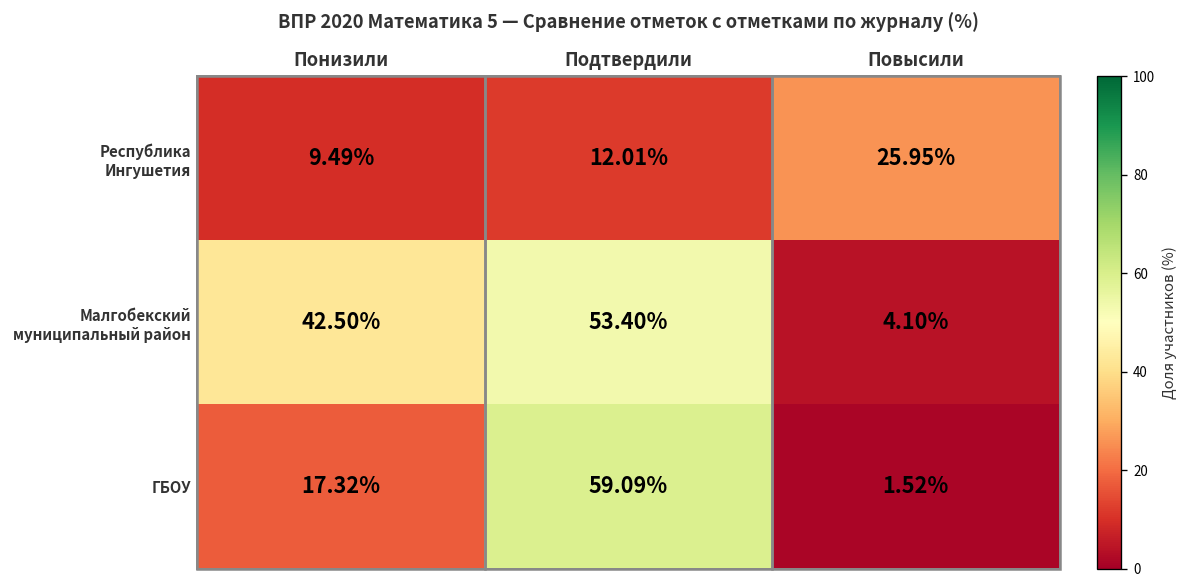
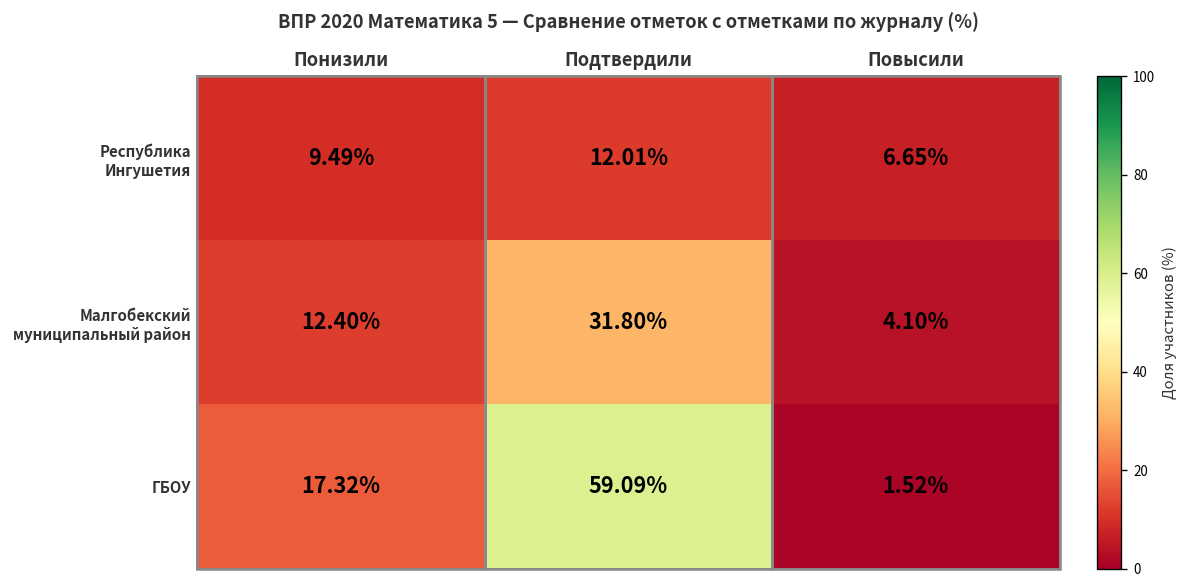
  {
    "Республика Ингушетия": {
      "Понизили": "9.49%",
      "Подтвердили": "12.01%",
-     "Повысили": "25.95%"
+     "Повысили": "6.65%"
    },
    "Малгобекский муниципальный район": {
-     "Понизили": "42.50%",
-     "Подтвердили": "53.40%",
+     "Понизили": "12.40%",
+     "Подтвердили": "31.80%",
      "Повысили": "4.10%"
    },
    "ГБОУ": {
      "Понизили": "17.32%",
      "Подтвердили": "59.09%",
      "Повысили": "1.52%"
    }
  }
